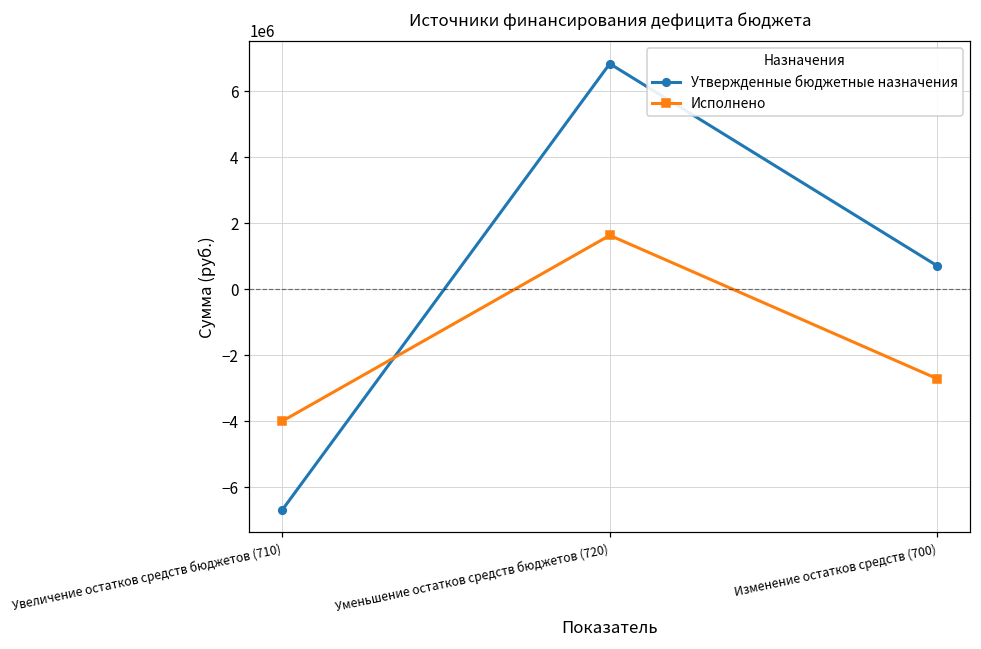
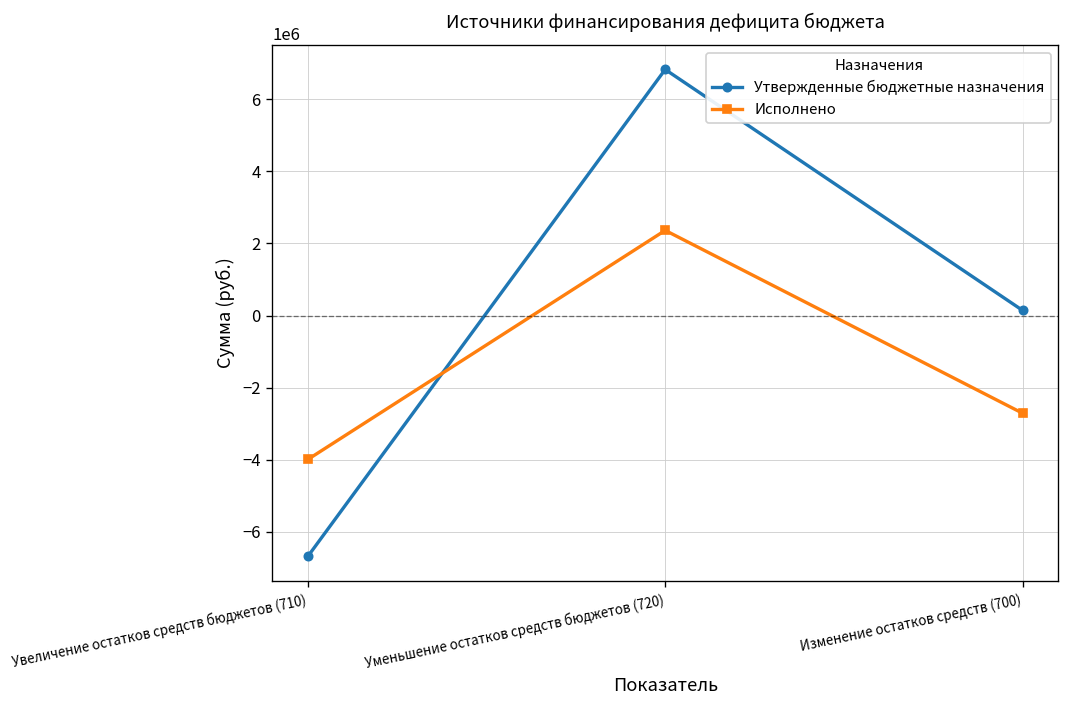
  {
    "Утвержденные бюджетные назначения": {
      "Увеличение остатков средств бюджетов (710)": -6700000,
      "Уменьшение остатков средств бюджетов (720)": 6800000,
-     "Изменение остатков средств (700)": 700000
+     "Изменение остатков средств (700)": 100000
    },
    "Исполнено": {
      "Увеличение остатков средств бюджетов (710)": -4000000,
-     "Уменьшение остатков средств бюджетов (720)": 1600000,
+     "Уменьшение остатков средств бюджетов (720)": 2400000,
      "Изменение остатков средств (700)": -2700000
    }
  }
